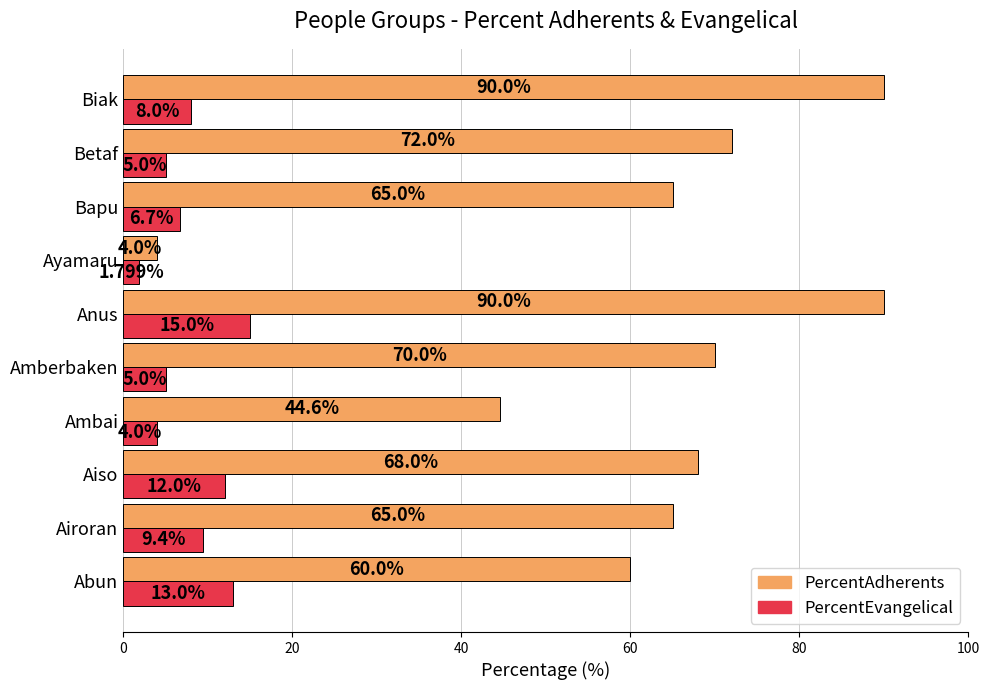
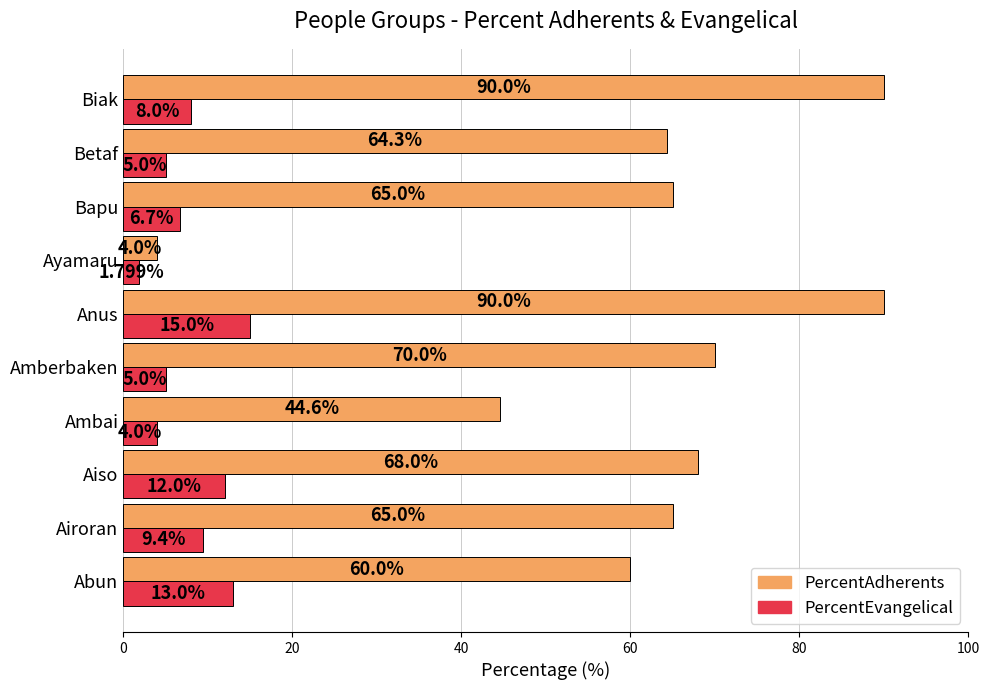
  {
    "PercentAdherents": {
      "Biak": "90.0%",
-     "Betaf": "72.0%",
+     "Betaf": "64.3%",
      "Bapu": "65.0%",
      "Ayamaru": "4.0%",
      "Anus": "90.0%",
      "Amberbaken": "70.0%",
      "Ambai": "44.6%",
      "Aiso": "68.0%",
      "Airoran": "65.0%",
      "Abun": "60.0%"
    },
    "PercentEvangelical": {
      "Biak": "8.0%",
      "Betaf": "5.0%",
      "Bapu": "6.7%",
      "Ayamaru": "1.799%",
      "Anus": "15.0%",
      "Amberbaken": "5.0%",
      "Ambai": "4.0%",
      "Aiso": "12.0%",
      "Airoran": "9.4%",
      "Abun": "13.0%"
    }
  }
